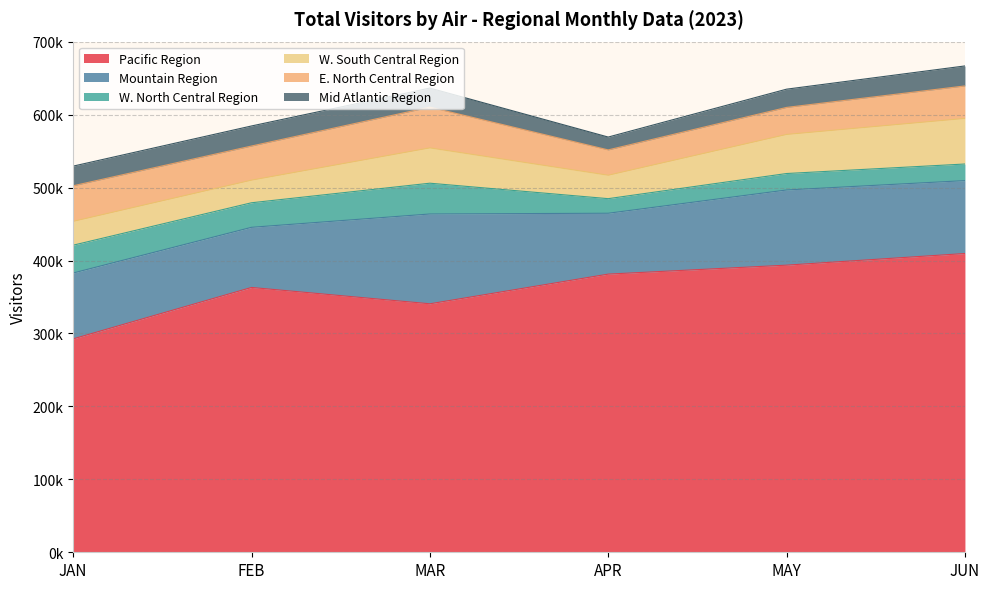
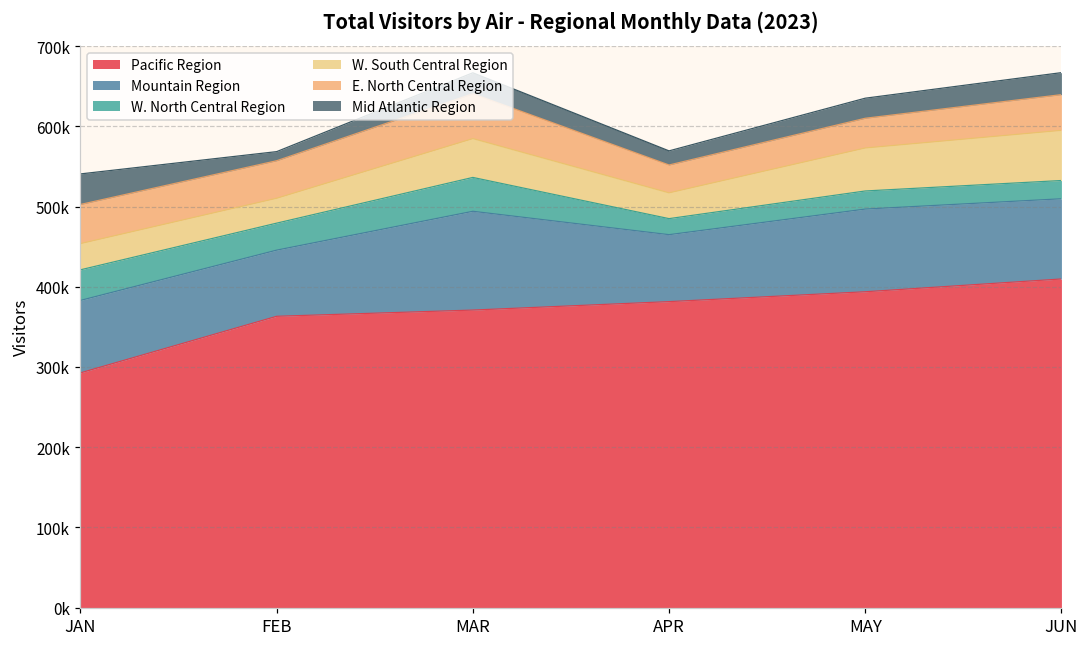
  {
    "Pacific Region": {
      "JAN": 290000,
      "FEB": 360000,
-     "MAR": 340000,
+     "MAR": 370000,
      "APR": 380000,
      "MAY": 390000,
      "JUN": 410000
    },
    "Mid Atlantic Region": {
-     "JAN": 30000,
-     "FEB": 30000,
+     "JAN": 40000,
+     "FEB": 10000,
      "APR": 20000,
      "MAY": 30000,
      "JUN": 30000
    }
  }
